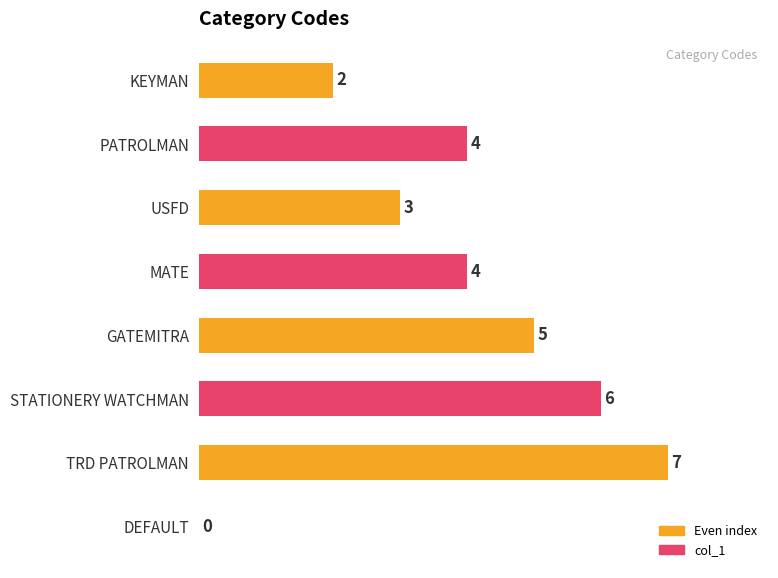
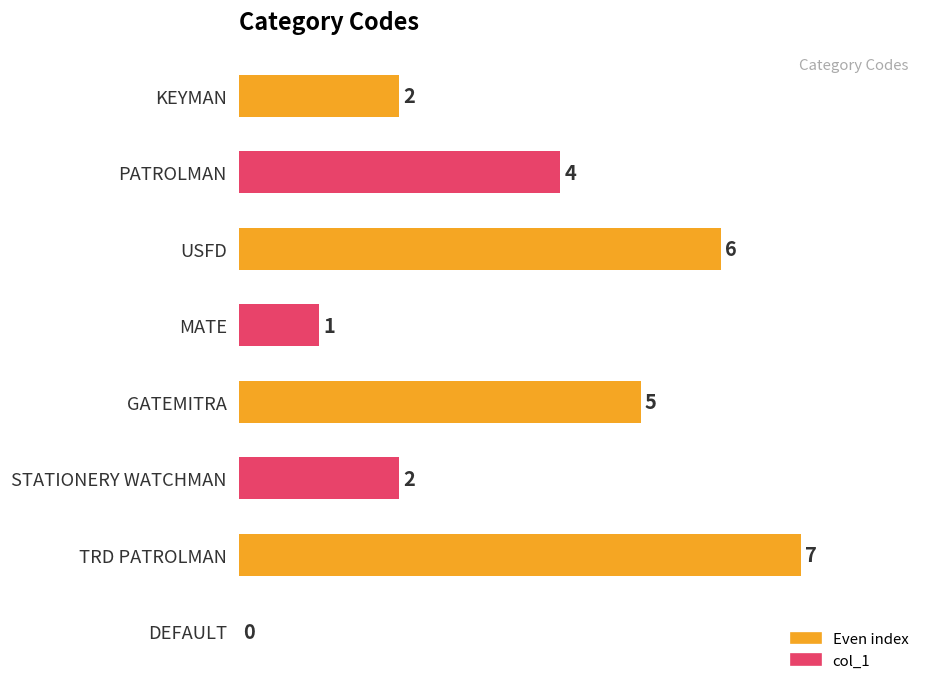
  {
    "KEYMAN": 2,
    "PATROLMAN": 4,
-   "USFD": 3,
-   "MATE": 4,
+   "USFD": 6,
+   "MATE": 1,
    "GATEMITRA": 5,
-   "STATIONERY WATCHMAN": 6,
+   "STATIONERY WATCHMAN": 2,
    "TRD PATROLMAN": 7,
    "DEFAULT": 0
  }
